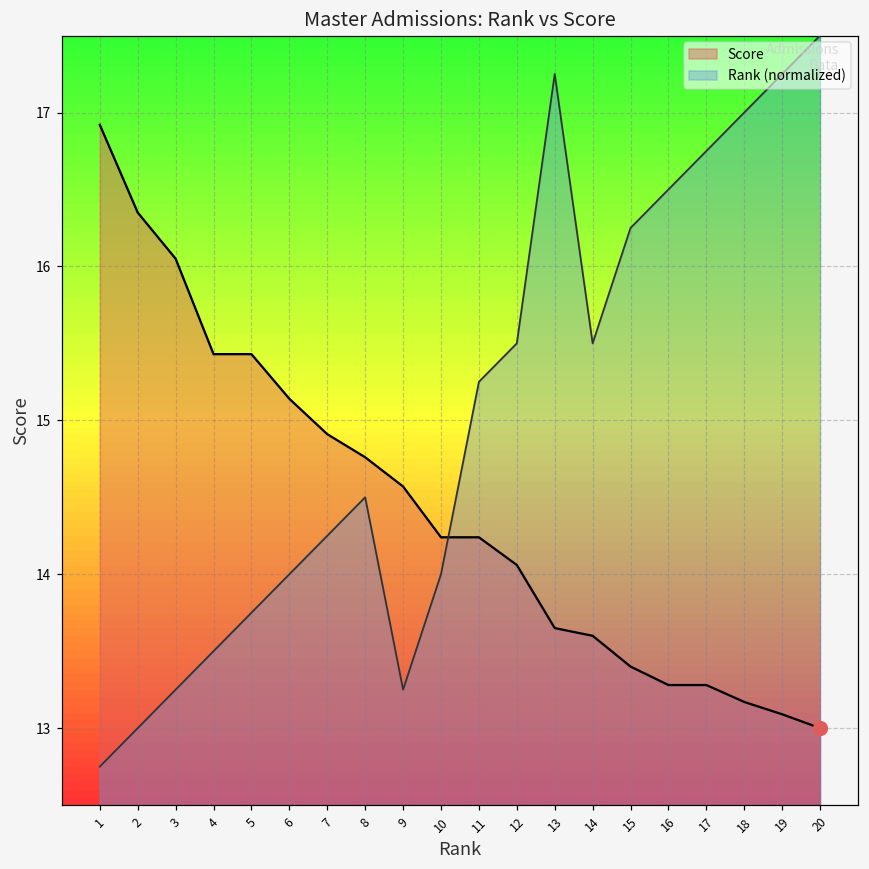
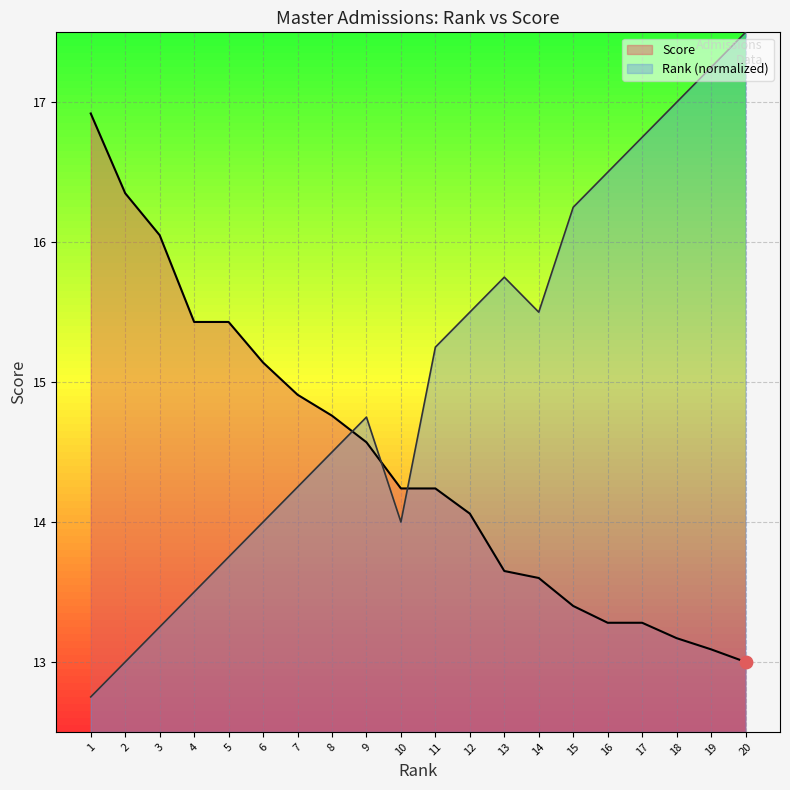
  {
    "Rank (normalized)": {
      "1": 12.75,
      "2": 13.00,
      "3": 13.25,
      "4": 13.50,
      "5": 13.75,
      "6": 14.00,
      "7": 14.25,
      "8": 14.50,
-     "9": 13.25,
+     "9": 14.75,
      "10": 14.00,
      "11": 15.25,
      "12": 15.50,
-     "13": 17.25,
+     "13": 15.75,
      "14": 15.50,
      "15": 16.25,
      "16": 16.50,
      "17": 16.75,
      "18": 17.00,
      "20": 17.50
    }
  }
